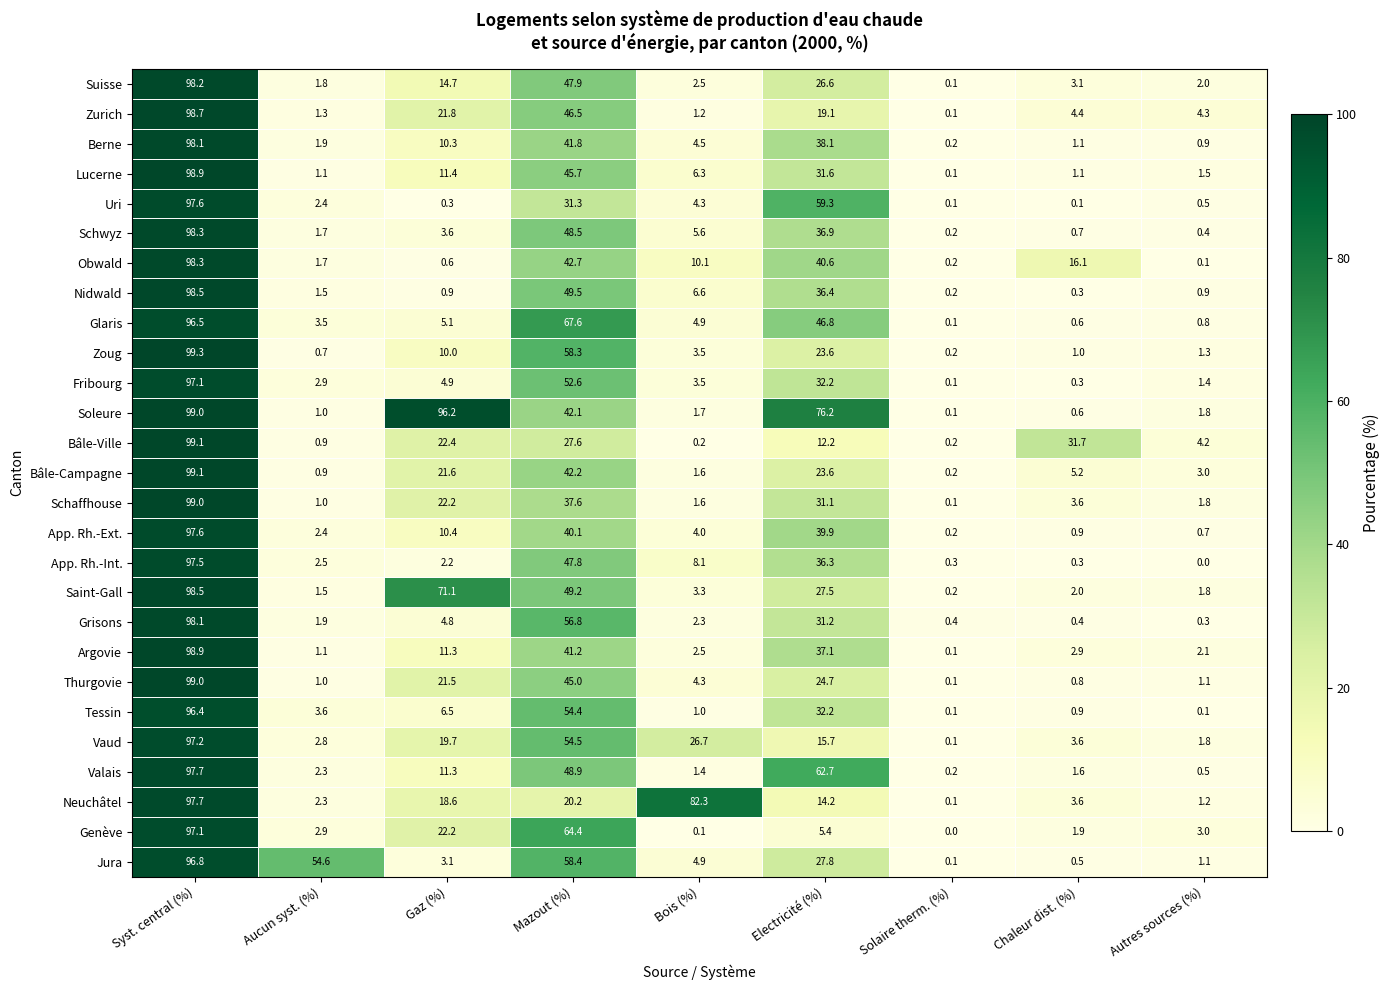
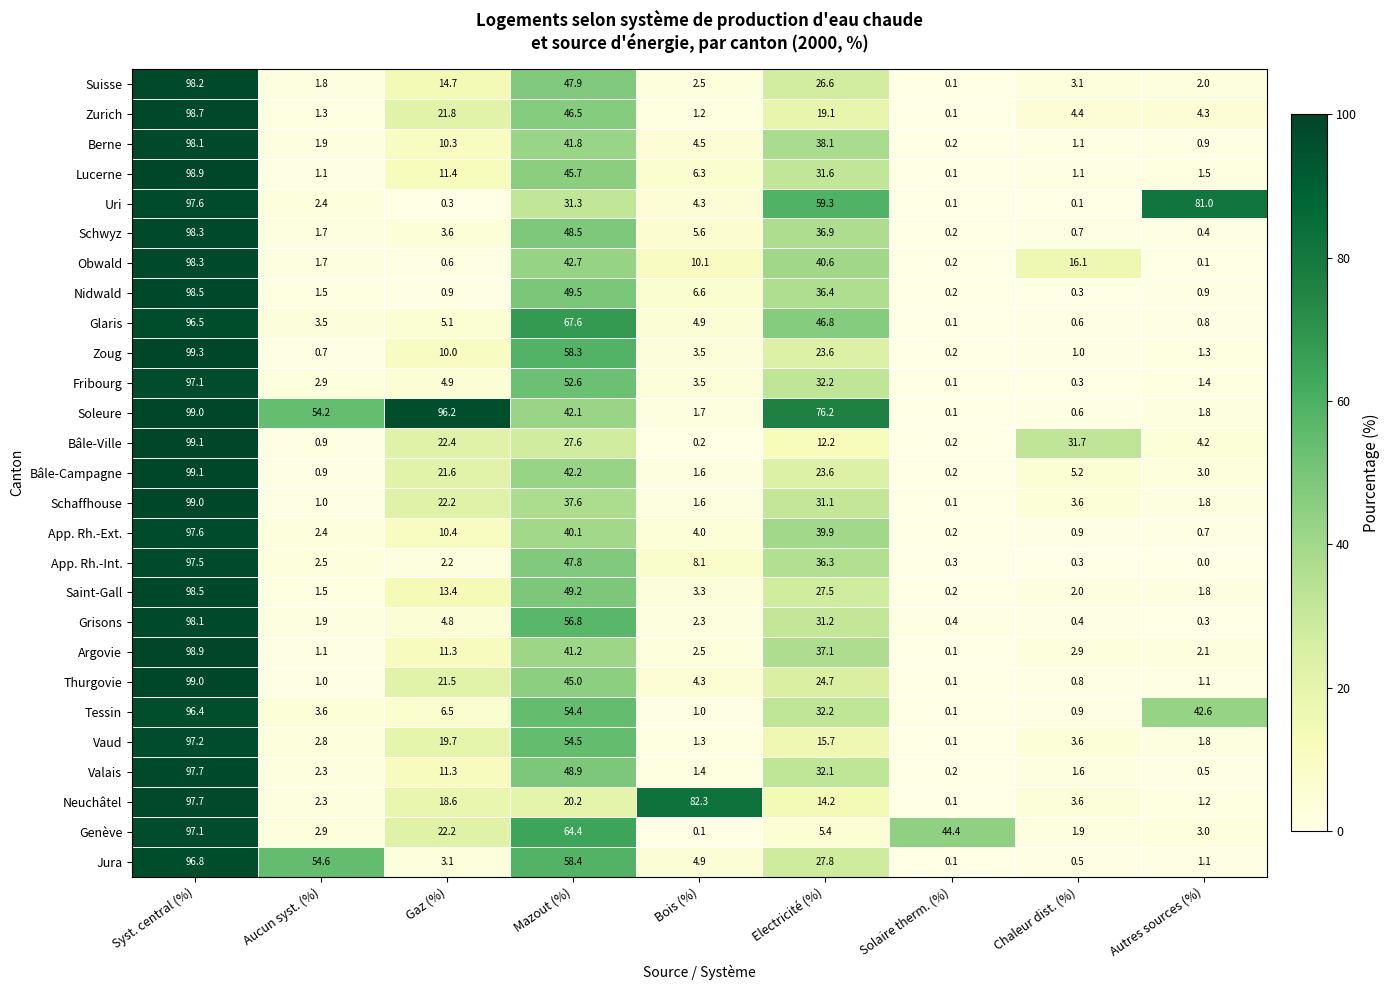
  {
    "Uri": {
      "Syst. central (%)": 97.6,
      "Aucun syst. (%)": 2.4,
      "Gaz (%)": 0.3,
      "Mazout (%)": 31.3,
      "Bois (%)": 4.3,
      "Electricité (%)": 59.3,
      "Solaire therm. (%)": 0.1,
      "Chaleur dist. (%)": 0.1,
-     "Autres sources (%)": 0.5
+     "Autres sources (%)": 81.0
    },
    "Soleure": {
      "Syst. central (%)": 99.0,
-     "Aucun syst. (%)": 1.0,
+     "Aucun syst. (%)": 54.2,
      "Gaz (%)": 96.2,
      "Mazout (%)": 42.1,
      "Bois (%)": 1.7,
      "Electricité (%)": 76.2,
      "Solaire therm. (%)": 0.1,
      "Chaleur dist. (%)": 0.6,
      "Autres sources (%)": 1.8
    },
    "Saint-Gall": {
      "Syst. central (%)": 98.5,
      "Aucun syst. (%)": 1.5,
-     "Gaz (%)": 71.1,
+     "Gaz (%)": 13.4,
      "Mazout (%)": 49.2,
      "Bois (%)": 3.3,
      "Electricité (%)": 27.5,
      "Solaire therm. (%)": 0.2,
      "Chaleur dist. (%)": 2.0,
      "Autres sources (%)": 1.8
    },
    "Tessin": {
      "Syst. central (%)": 96.4,
      "Aucun syst. (%)": 3.6,
      "Gaz (%)": 6.5,
      "Mazout (%)": 54.4,
      "Bois (%)": 1.0,
      "Electricité (%)": 32.2,
      "Solaire therm. (%)": 0.1,
      "Chaleur dist. (%)": 0.9,
-     "Autres sources (%)": 0.1
+     "Autres sources (%)": 42.6
    },
    "Vaud": {
      "Syst. central (%)": 97.2,
      "Aucun syst. (%)": 2.8,
      "Gaz (%)": 19.7,
      "Mazout (%)": 54.5,
-     "Bois (%)": 26.7,
+     "Bois (%)": 1.3,
      "Electricité (%)": 15.7,
      "Solaire therm. (%)": 0.1,
      "Chaleur dist. (%)": 3.6,
      "Autres sources (%)": 1.8
    },
    "Valais": {
      "Syst. central (%)": 97.7,
      "Aucun syst. (%)": 2.3,
      "Gaz (%)": 11.3,
      "Mazout (%)": 48.9,
      "Bois (%)": 1.4,
-     "Electricité (%)": 62.7,
+     "Electricité (%)": 32.1,
      "Solaire therm. (%)": 0.2,
      "Chaleur dist. (%)": 1.6,
      "Autres sources (%)": 0.5
    },
    "Genève": {
      "Syst. central (%)": 97.1,
      "Aucun syst. (%)": 2.9,
      "Gaz (%)": 22.2,
      "Mazout (%)": 64.4,
      "Bois (%)": 0.1,
      "Electricité (%)": 5.4,
-     "Solaire therm. (%)": 0.0,
+     "Solaire therm. (%)": 44.4,
      "Chaleur dist. (%)": 1.9,
      "Autres sources (%)": 3.0
    }
  }
